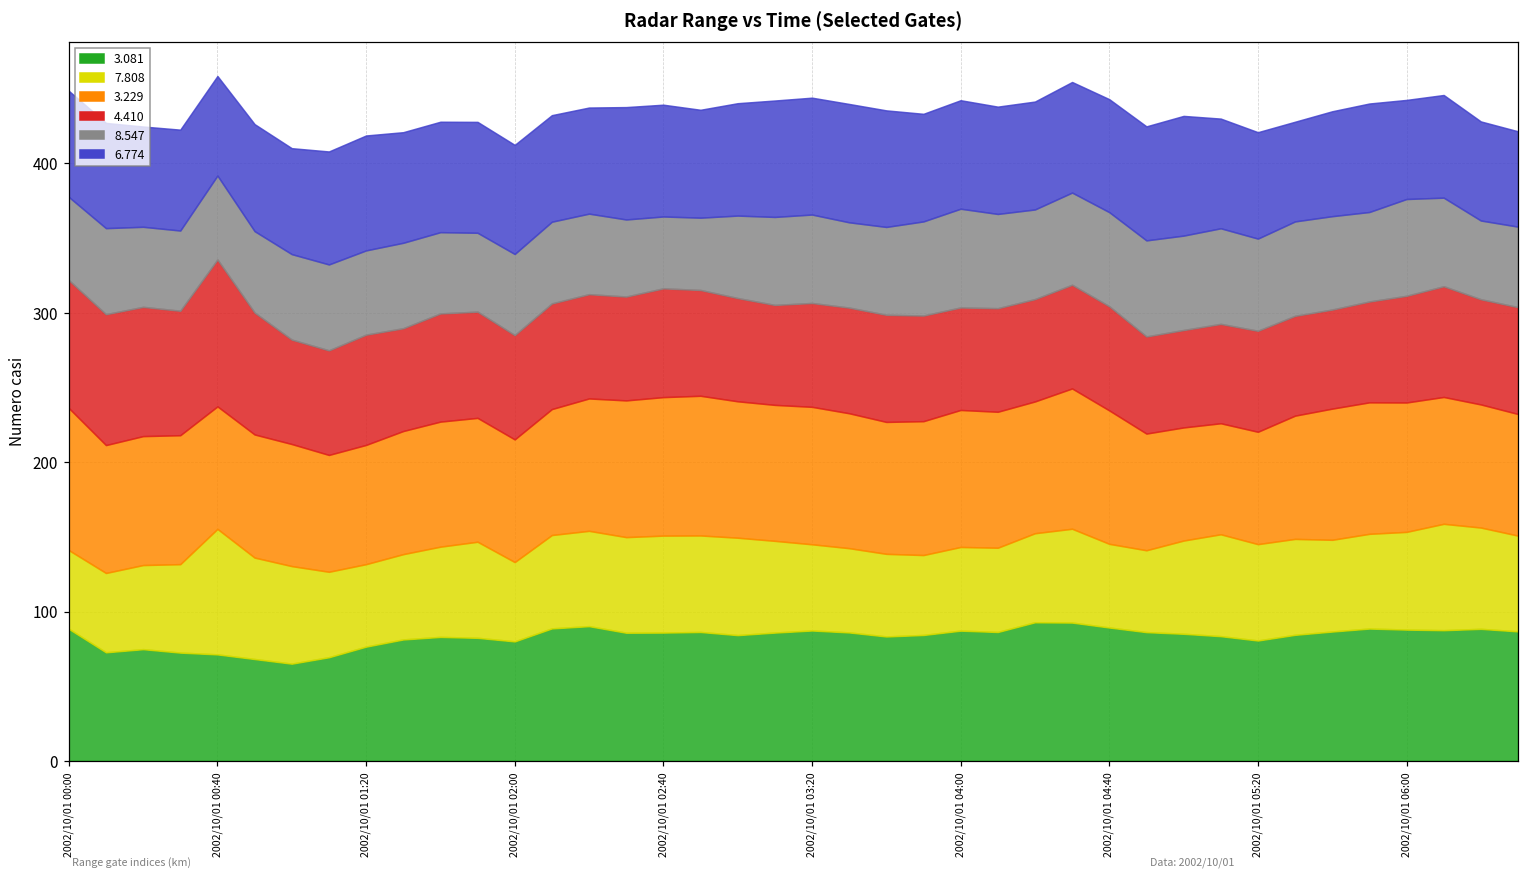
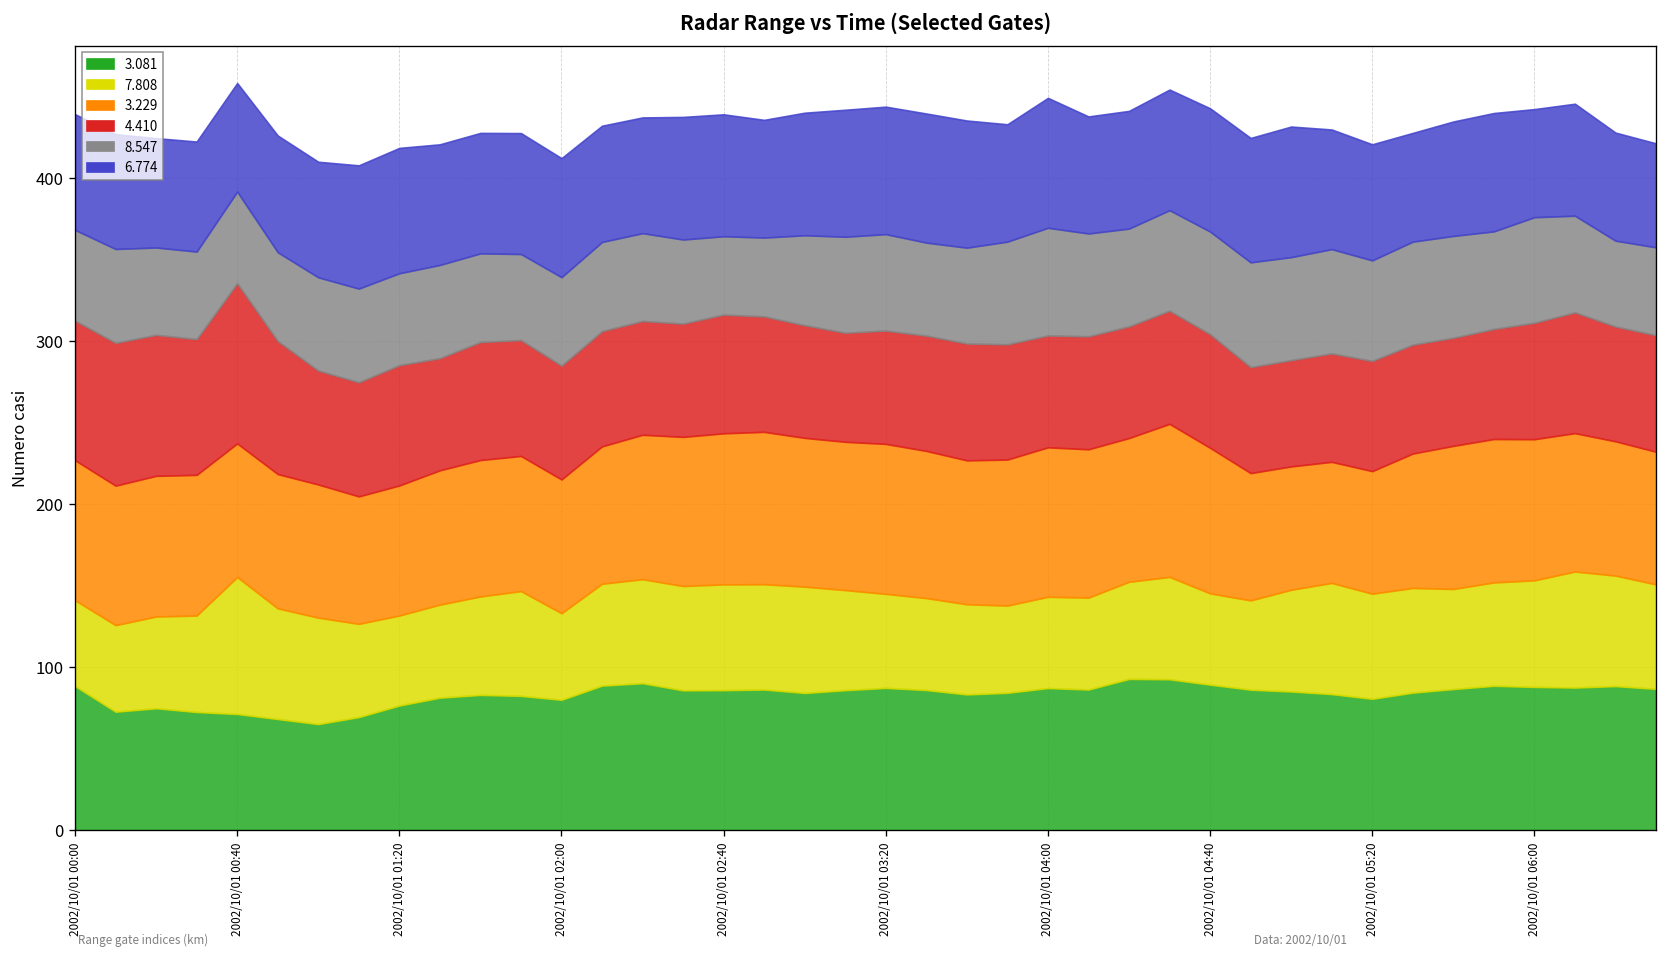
  {
    "3.081": {
      "2002/10/01 00:00": 88,
      "2002/10/01 00:40": 71,
      "2002/10/01 01:20": 77,
      "2002/10/01 02:00": 80,
      "2002/10/01 02:40": 86,
      "2002/10/01 03:20": 87,
      "2002/10/01 04:00": 87,
      "2002/10/01 04:40": 89,
      "2002/10/01 05:20": 81,
      "2002/10/01 06:00": 88
    },
    "7.808": {
      "2002/10/01 00:00": 53,
      "2002/10/01 00:40": 84,
      "2002/10/01 01:20": 55,
      "2002/10/01 02:00": 53,
      "2002/10/01 02:40": 65,
      "2002/10/01 03:20": 58,
      "2002/10/01 04:00": 56,
      "2002/10/01 04:40": 56,
      "2002/10/01 05:20": 65,
      "2002/10/01 06:00": 65
    },
    "3.229": {
-     "2002/10/01 00:00": 95,
+     "2002/10/01 00:00": 86,
      "2002/10/01 00:40": 82,
      "2002/10/01 01:20": 80,
      "2002/10/01 02:00": 82,
      "2002/10/01 02:40": 93,
      "2002/10/01 03:20": 92,
      "2002/10/01 04:00": 92,
      "2002/10/01 04:40": 89,
      "2002/10/01 05:20": 75,
      "2002/10/01 06:00": 87
    },
    "4.410": {
      "2002/10/01 00:00": 86,
      "2002/10/01 00:40": 98,
      "2002/10/01 01:20": 74,
      "2002/10/01 02:00": 70,
      "2002/10/01 02:40": 73,
      "2002/10/01 03:20": 70,
      "2002/10/01 04:00": 69,
      "2002/10/01 04:40": 70,
      "2002/10/01 05:20": 68,
      "2002/10/01 06:00": 71
    },
    "8.547": {
      "2002/10/01 00:00": 56,
      "2002/10/01 00:40": 56,
      "2002/10/01 01:20": 56,
      "2002/10/01 02:00": 54,
      "2002/10/01 02:40": 48,
      "2002/10/01 03:20": 59,
      "2002/10/01 04:00": 66,
      "2002/10/01 04:40": 63,
      "2002/10/01 05:20": 62,
      "2002/10/01 06:00": 65
    },
    "6.774": {
      "2002/10/01 00:00": 71,
      "2002/10/01 00:40": 67,
      "2002/10/01 01:20": 77,
      "2002/10/01 02:00": 73,
      "2002/10/01 02:40": 75,
      "2002/10/01 03:20": 78,
-     "2002/10/01 04:00": 73,
+     "2002/10/01 04:00": 80,
      "2002/10/01 04:40": 76,
      "2002/10/01 05:20": 71,
      "2002/10/01 06:00": 66
    }
  }
